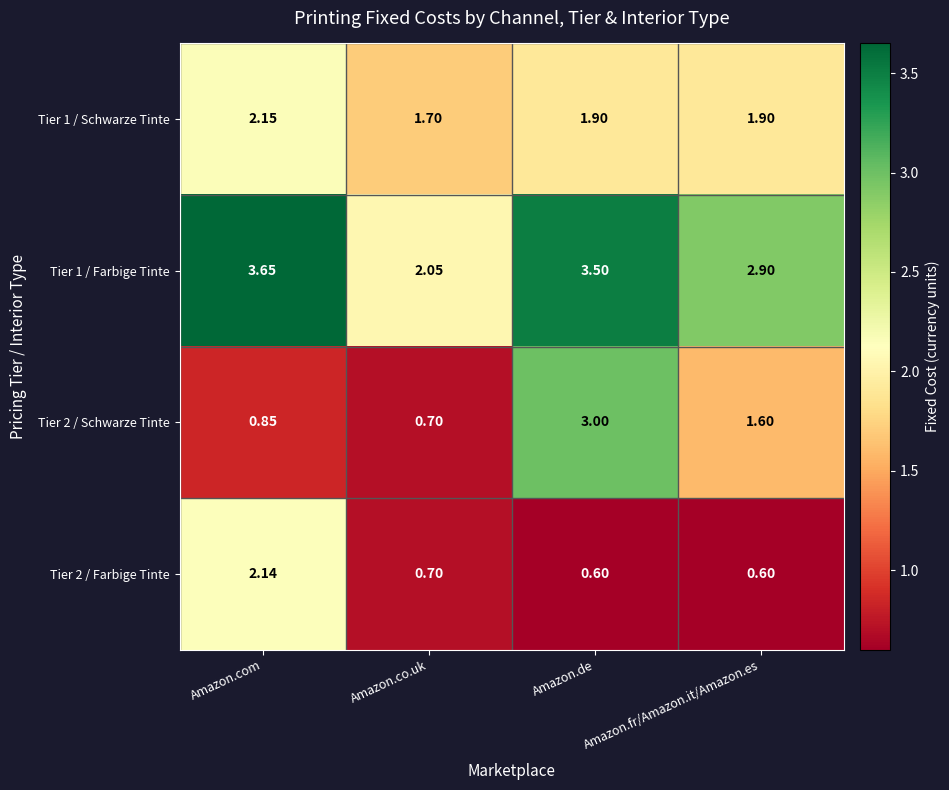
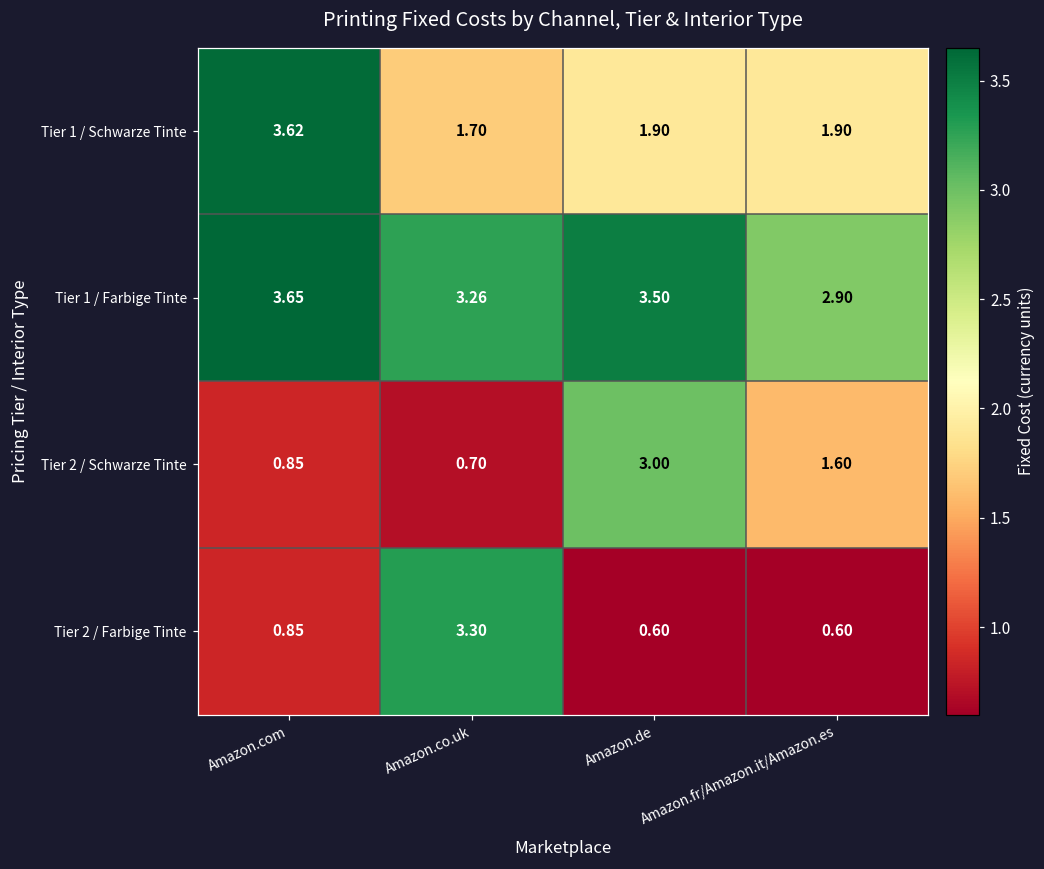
  {
    "Tier 1 / Schwarze Tinte": {
-     "Amazon.com": 2.15,
+     "Amazon.com": 3.62,
      "Amazon.co.uk": 1.70,
      "Amazon.de": 1.90,
      "Amazon.fr/Amazon.it/Amazon.es": 1.90
    },
    "Tier 1 / Farbige Tinte": {
      "Amazon.com": 3.65,
-     "Amazon.co.uk": 2.05,
+     "Amazon.co.uk": 3.26,
      "Amazon.de": 3.50,
      "Amazon.fr/Amazon.it/Amazon.es": 2.90
    },
    "Tier 2 / Schwarze Tinte": {
      "Amazon.com": 0.85,
      "Amazon.co.uk": 0.70,
      "Amazon.de": 3.00,
      "Amazon.fr/Amazon.it/Amazon.es": 1.60
    },
    "Tier 2 / Farbige Tinte": {
-     "Amazon.com": 2.14,
-     "Amazon.co.uk": 0.70,
+     "Amazon.com": 0.85,
+     "Amazon.co.uk": 3.30,
      "Amazon.de": 0.60,
      "Amazon.fr/Amazon.it/Amazon.es": 0.60
    }
  }
